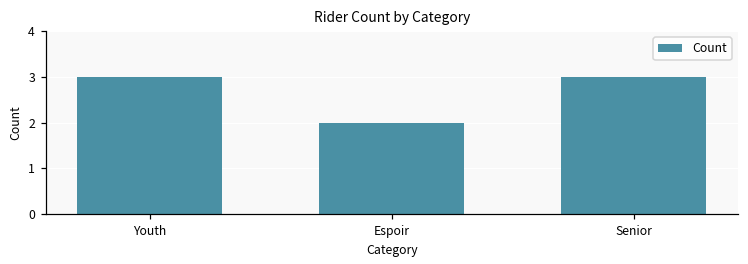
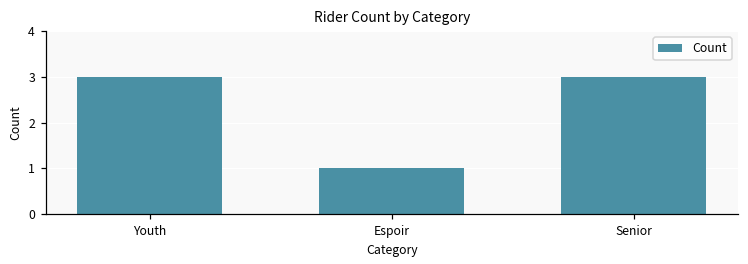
  {
    "Youth": 3,
-   "Espoir": 2,
+   "Espoir": 1,
    "Senior": 3
  }
